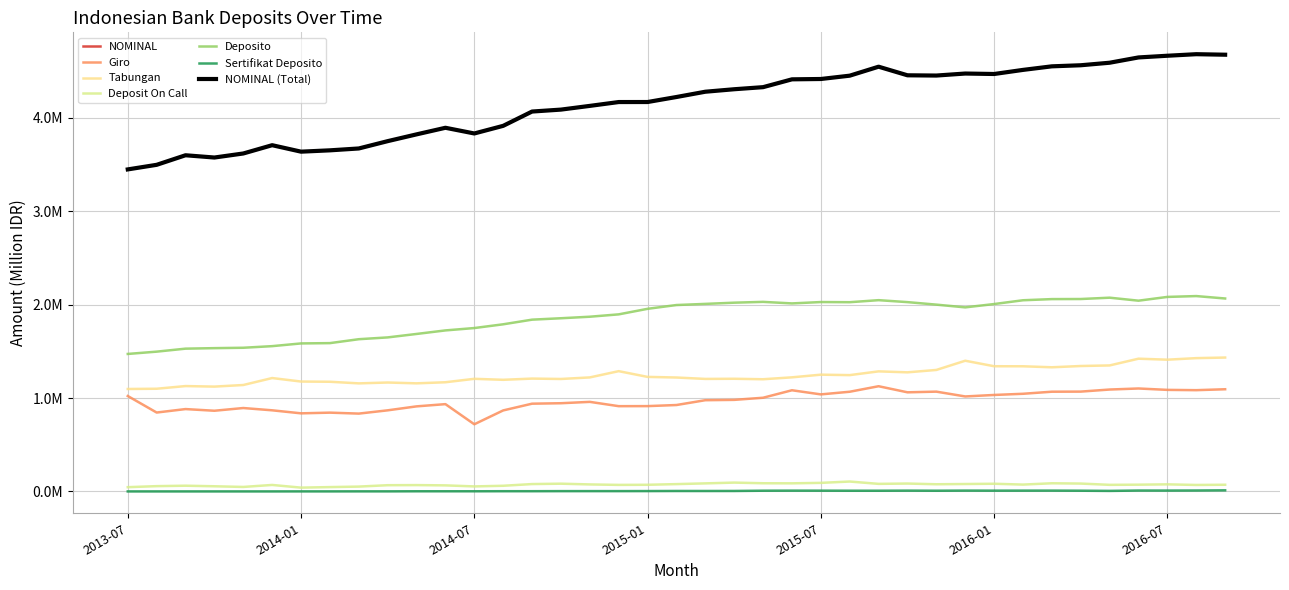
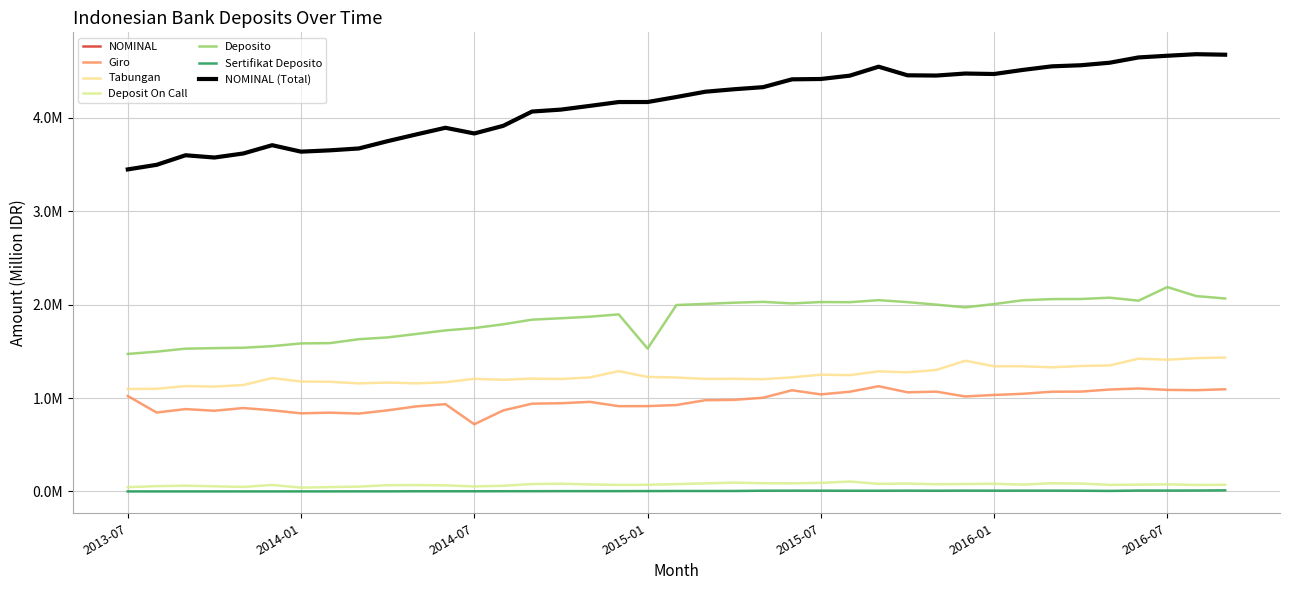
  {
    "NOMINAL (Total)": {
      "2013-07": 3400000,
      "2014-01": 3600000,
      "2014-07": 3800000,
      "2015-01": 4200000,
      "2015-07": 4400000,
      "2016-01": 4500000,
      "2016-07": 4700000
    },
    "Giro": {
      "2013-07": 1000000,
      "2014-01": 800000,
      "2014-07": 700000,
      "2015-01": 900000,
      "2015-07": 1000000,
      "2016-01": 1000000,
      "2016-07": 1100000
    },
    "Deposito": {
      "2013-07": 1500000,
      "2014-01": 1600000,
      "2014-07": 1700000,
-     "2015-01": 2000000,
+     "2015-01": 1500000,
      "2015-07": 2000000,
      "2016-01": 2000000,
-     "2016-07": 2100000
+     "2016-07": 2200000
    },
    "Sertifikat Deposito": {
      "2013-07": 0,
      "2014-01": 0,
      "2014-07": 0,
      "2015-01": 0,
      "2015-07": 0,
      "2016-01": 0,
      "2016-07": 0
    }
  }
